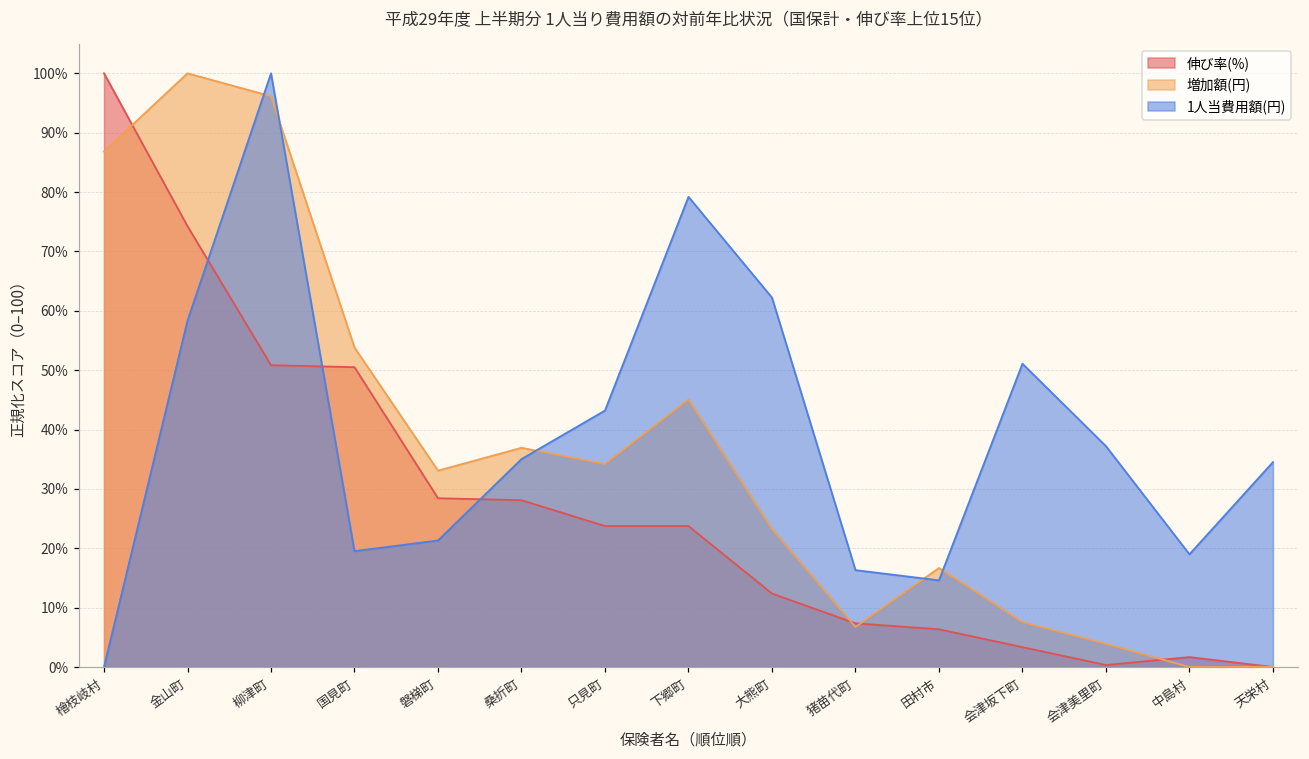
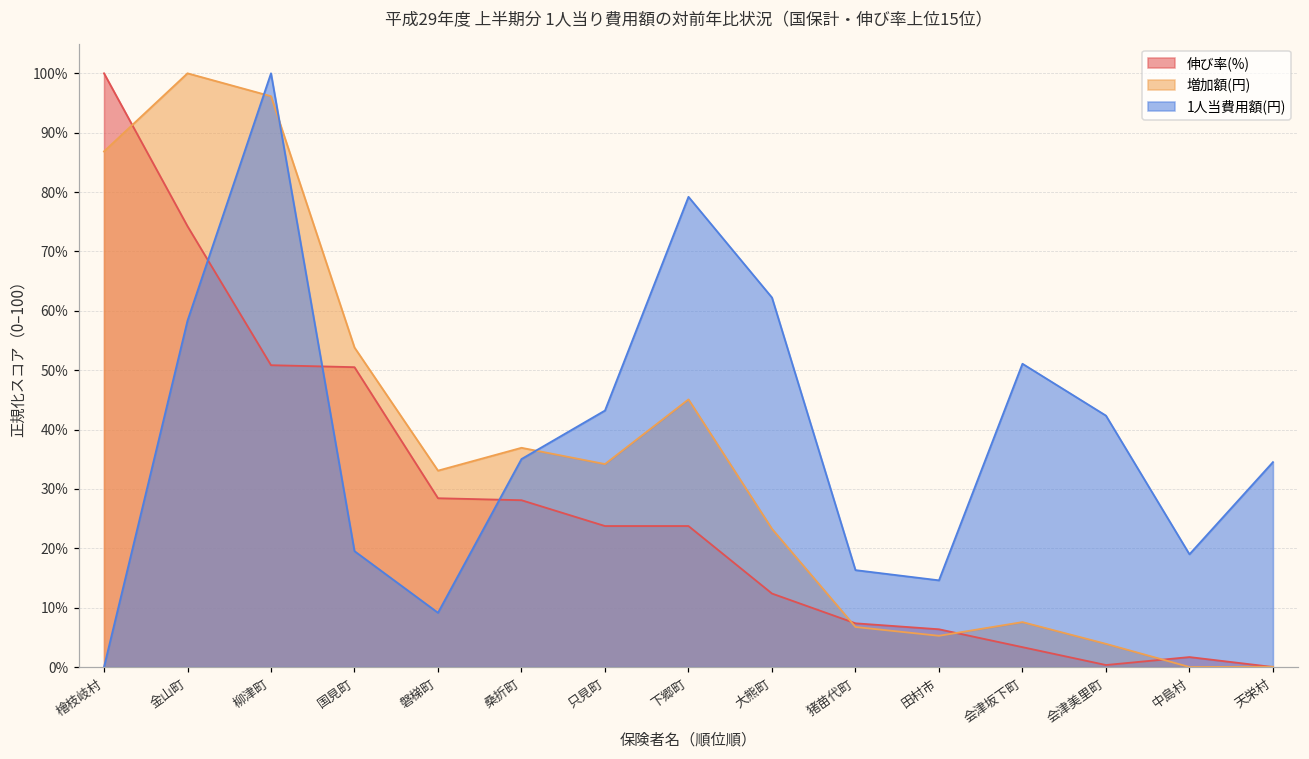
  {
    "伸び率(%)": {
      "檜枝岐村": "100%",
      "金山町": "74%",
      "柳津町": "51%",
      "国見町": "51%",
      "磐梯町": "28%",
      "桑折町": "28%",
      "只見町": "24%",
      "下郷町": "24%",
      "大熊町": "12%",
      "猪苗代町": "7%",
      "田村市": "6%",
      "会津坂下町": "3%",
      "会津美里町": "0%",
      "中島村": "2%"
    },
    "増加額(円)": {
      "檜枝岐村": "87%",
      "金山町": "100%",
      "柳津町": "96%",
      "国見町": "54%",
      "磐梯町": "33%",
      "桑折町": "37%",
      "只見町": "34%",
      "下郷町": "45%",
      "大熊町": "23%",
      "猪苗代町": "7%",
-     "田村市": "17%",
+     "田村市": "5%",
      "会津坂下町": "8%",
      "会津美里町": "4%",
      "中島村": "0%"
    },
    "1人当費用額(円)": {
      "檜枝岐村": "0%",
      "金山町": "58%",
      "柳津町": "100%",
      "国見町": "20%",
-     "磐梯町": "21%",
+     "磐梯町": "9%",
      "桑折町": "35%",
      "只見町": "43%",
      "下郷町": "79%",
      "大熊町": "62%",
      "猪苗代町": "16%",
      "田村市": "15%",
      "会津坂下町": "51%",
-     "会津美里町": "37%",
+     "会津美里町": "42%",
      "中島村": "19%",
      "天栄村": "35%"
    }
  }
